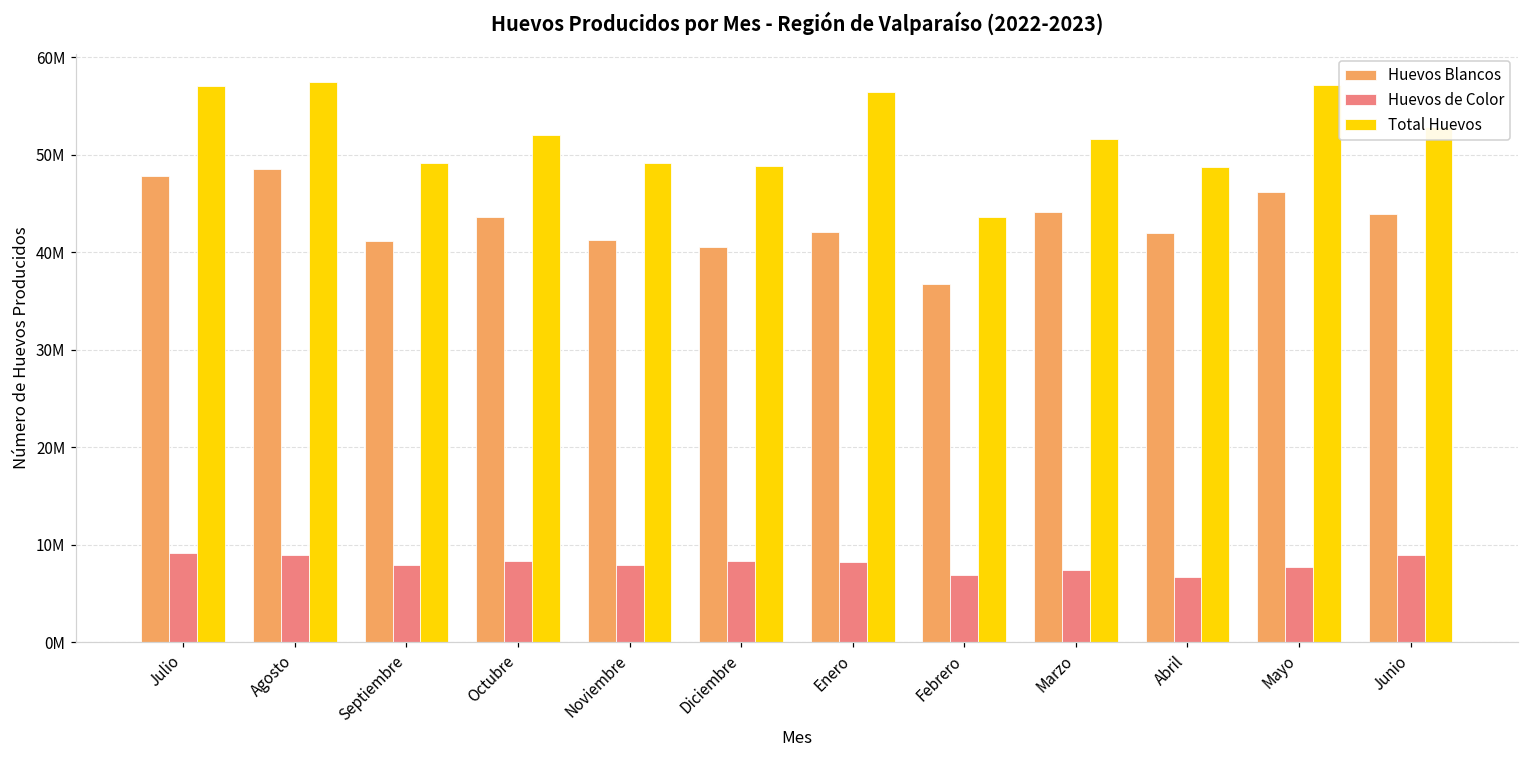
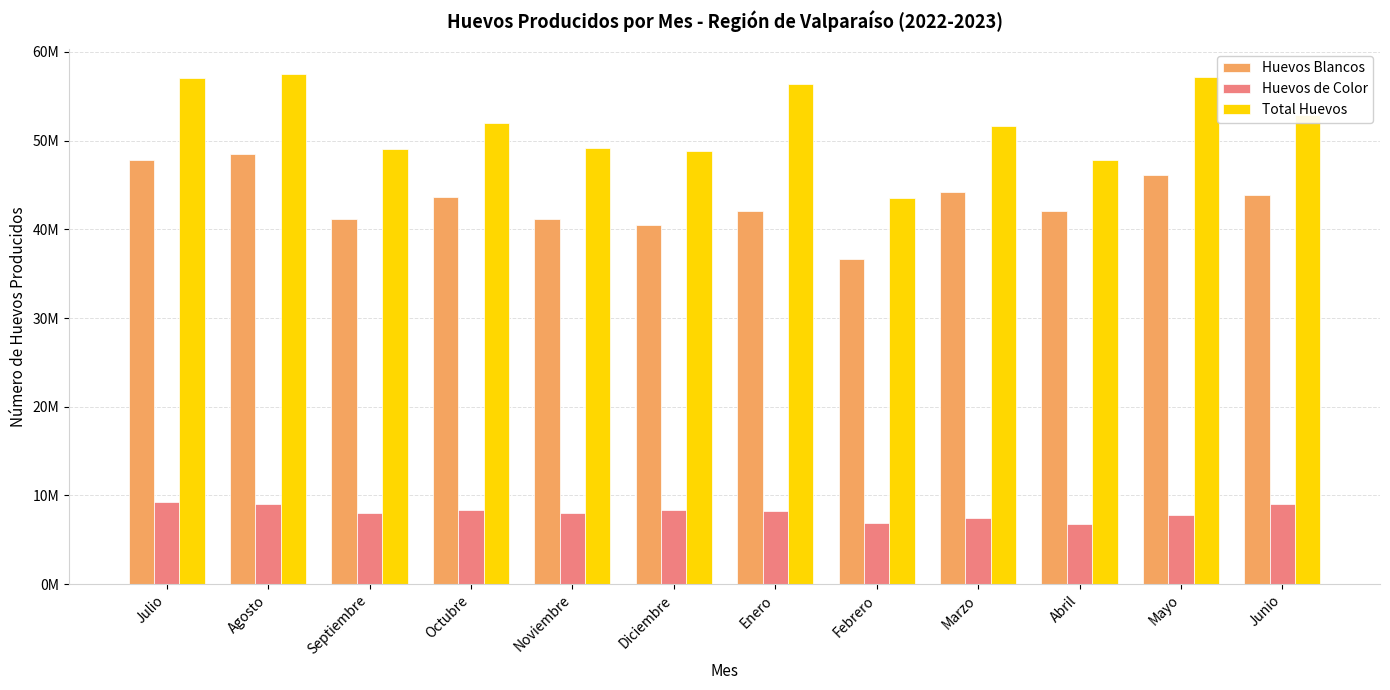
  {
    "Total Huevos": {
      "Julio": 57000000,
      "Agosto": 57000000,
      "Septiembre": 49000000,
      "Octubre": 52000000,
      "Noviembre": 49000000,
      "Diciembre": 49000000,
      "Enero": 56000000,
      "Febrero": 44000000,
      "Marzo": 52000000,
-     "Abril": 49000000,
+     "Abril": 48000000,
      "Mayo": 57000000
    }
  }
